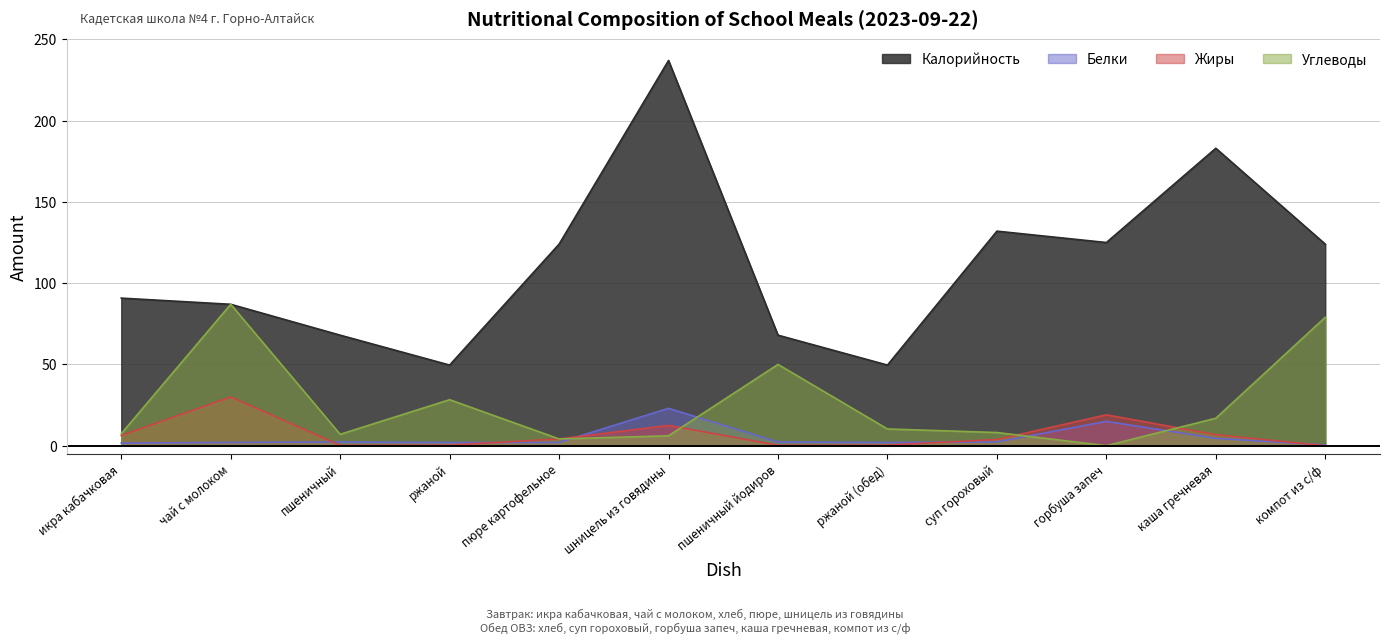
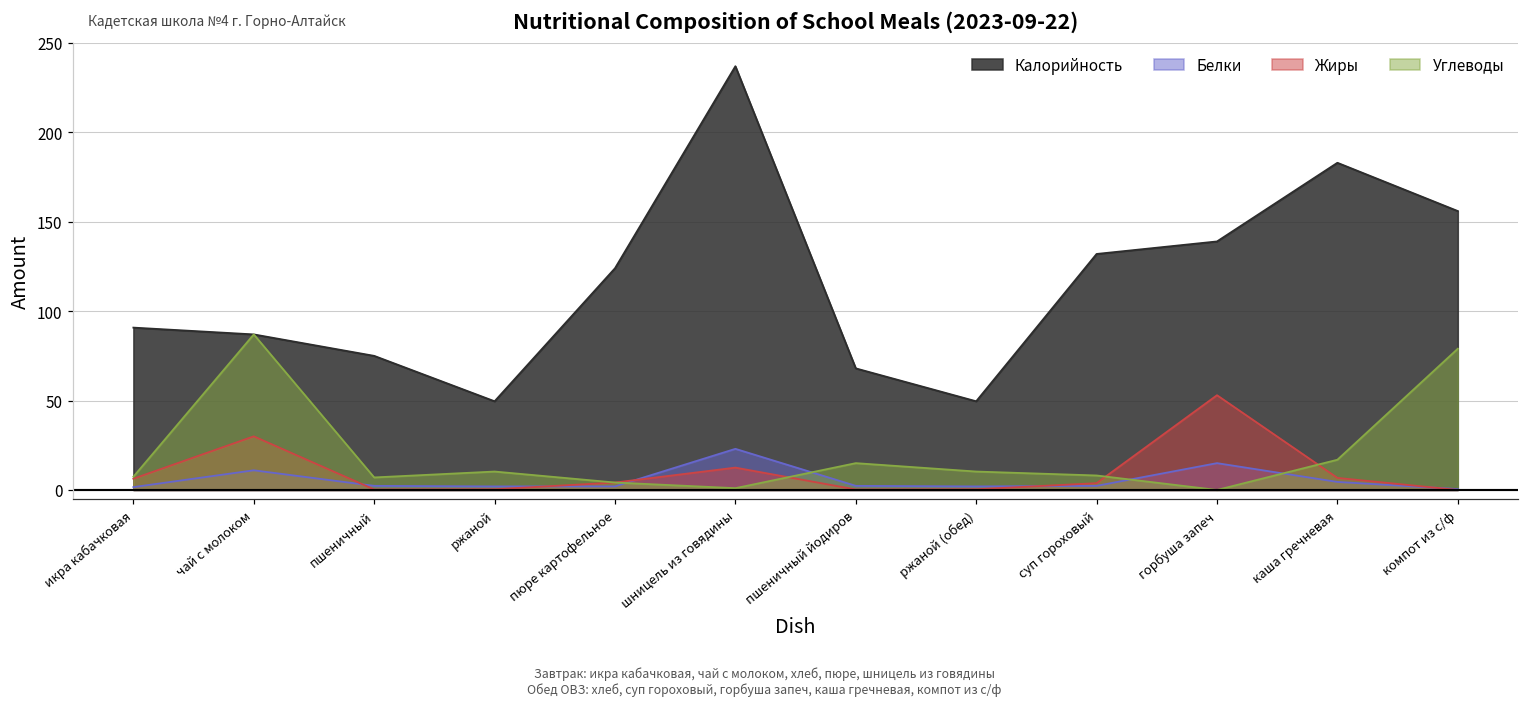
  {
    "Калорийность": {
      "икра кабачковая": 91,
-     "пшеничный": 68,
+     "пшеничный": 75,
      "ржаной": 50,
      "пюре картофельное": 124,
      "шницель из говядины": 237,
      "пшеничный йодиров": 68,
      "ржаной (обед)": 50,
      "суп гороховый": 132,
-     "горбуша запеч": 125,
+     "горбуша запеч": 139,
      "каша гречневая": 183,
-     "компот из с/ф": 124
+     "компот из с/ф": 156
    },
    "Белки": {
      "икра кабачковая": 2,
-     "чай с молоком": 2,
+     "чай с молоком": 11,
      "пшеничный": 2,
      "пюре картофельное": 2,
      "шницель из говядины": 23,
      "пшеничный йодиров": 2,
      "горбуша запеч": 15,
      "каша гречневая": 5
    },
    "Жиры": {
      "чай с молоком": 30,
      "пшеничный": 0,
      "шницель из говядины": 13,
      "пшеничный йодиров": 0,
-     "горбуша запеч": 19,
+     "горбуша запеч": 53,
      "каша гречневая": 7
    },
    "Углеводы": {
      "пшеничный": 7,
-     "ржаной": 28,
-     "шницель из говядины": 6,
-     "пшеничный йодиров": 50,
+     "ржаной": 10,
+     "шницель из говядины": 1,
+     "пшеничный йодиров": 15,
      "ржаной (обед)": 10,
      "суп гороховый": 8,
      "горбуша запеч": 0,
      "каша гречневая": 17,
      "компот из с/ф": 79
    }
  }
